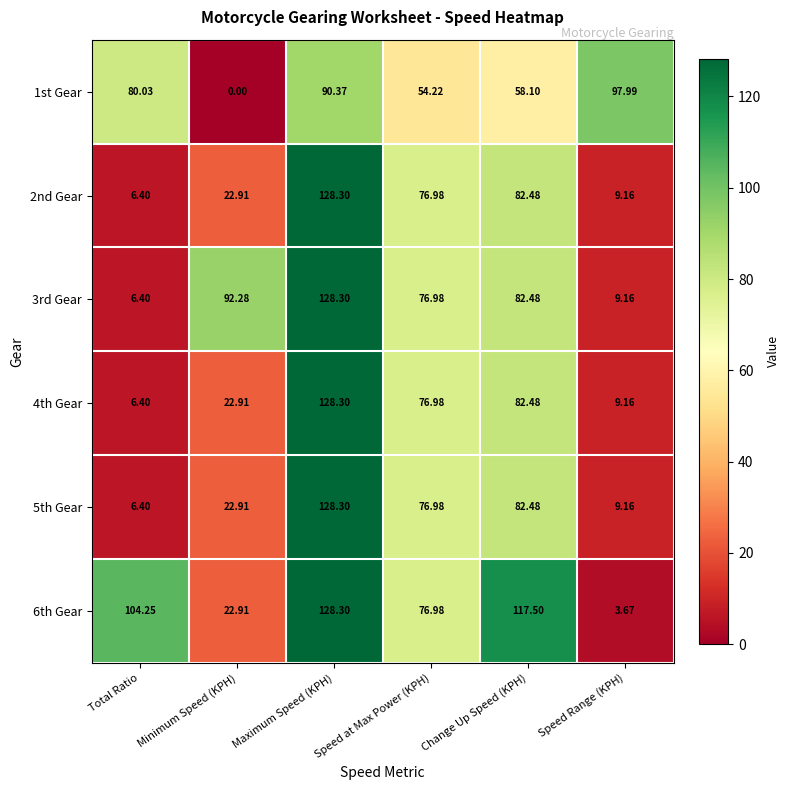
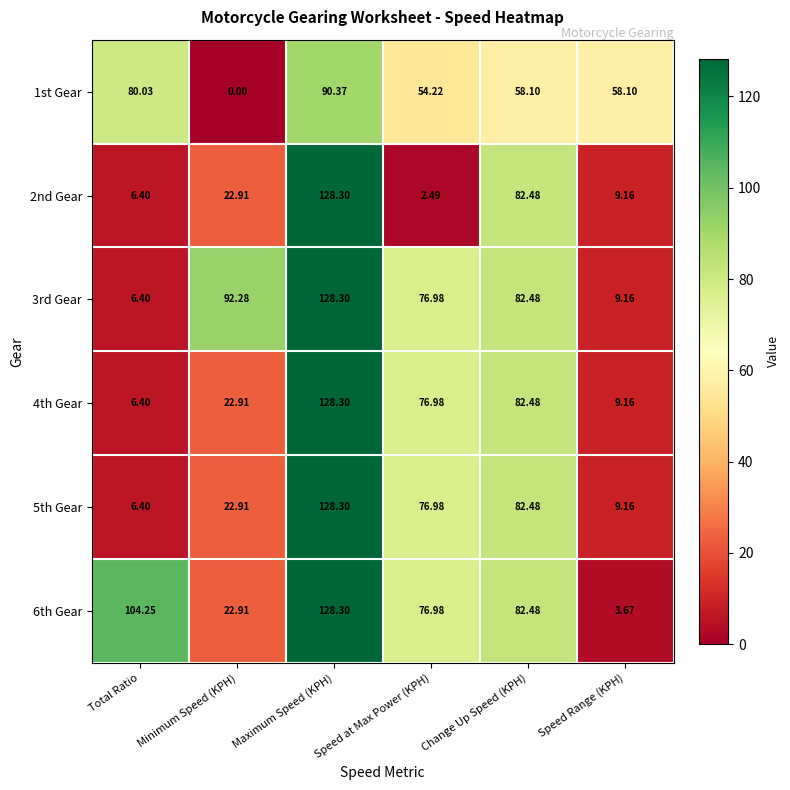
  {
    "1st Gear": {
      "Total Ratio": 80.03,
      "Minimum Speed (KPH)": 0.00,
      "Maximum Speed (KPH)": 90.37,
      "Speed at Max Power (KPH)": 54.22,
      "Change Up Speed (KPH)": 58.10,
-     "Speed Range (KPH)": 97.99
+     "Speed Range (KPH)": 58.10
    },
    "2nd Gear": {
      "Total Ratio": 6.40,
      "Minimum Speed (KPH)": 22.91,
      "Maximum Speed (KPH)": 128.30,
-     "Speed at Max Power (KPH)": 76.98,
+     "Speed at Max Power (KPH)": 2.49,
      "Change Up Speed (KPH)": 82.48,
      "Speed Range (KPH)": 9.16
    },
    "3rd Gear": {
      "Total Ratio": 6.40,
      "Minimum Speed (KPH)": 92.28,
      "Maximum Speed (KPH)": 128.30,
      "Speed at Max Power (KPH)": 76.98,
      "Change Up Speed (KPH)": 82.48,
      "Speed Range (KPH)": 9.16
    },
    "4th Gear": {
      "Total Ratio": 6.40,
      "Minimum Speed (KPH)": 22.91,
      "Maximum Speed (KPH)": 128.30,
      "Speed at Max Power (KPH)": 76.98,
      "Change Up Speed (KPH)": 82.48,
      "Speed Range (KPH)": 9.16
    },
    "5th Gear": {
      "Total Ratio": 6.40,
      "Minimum Speed (KPH)": 22.91,
      "Maximum Speed (KPH)": 128.30,
      "Speed at Max Power (KPH)": 76.98,
      "Change Up Speed (KPH)": 82.48,
      "Speed Range (KPH)": 9.16
    },
    "6th Gear": {
      "Total Ratio": 104.25,
      "Minimum Speed (KPH)": 22.91,
      "Maximum Speed (KPH)": 128.30,
      "Speed at Max Power (KPH)": 76.98,
-     "Change Up Speed (KPH)": 117.50,
+     "Change Up Speed (KPH)": 82.48,
      "Speed Range (KPH)": 3.67
    }
  }
